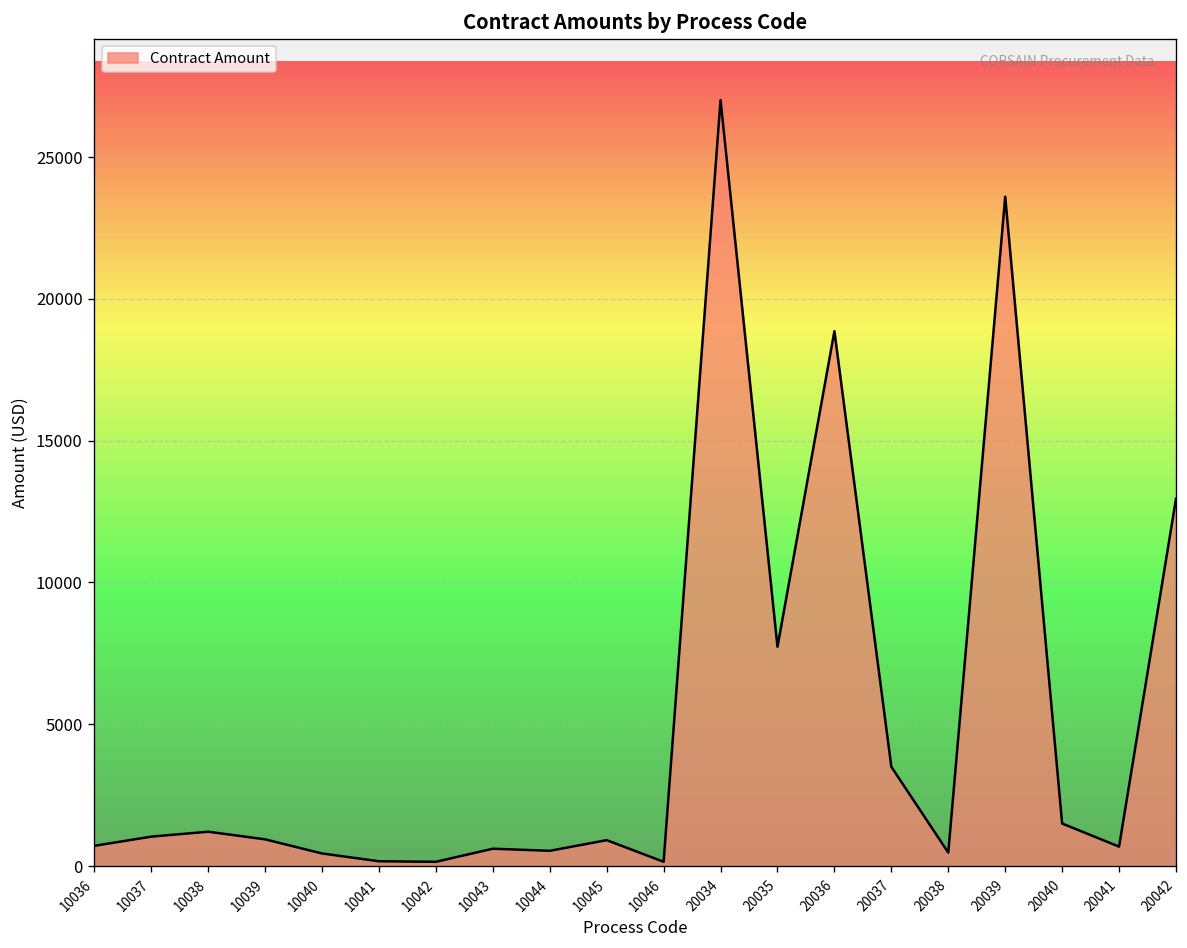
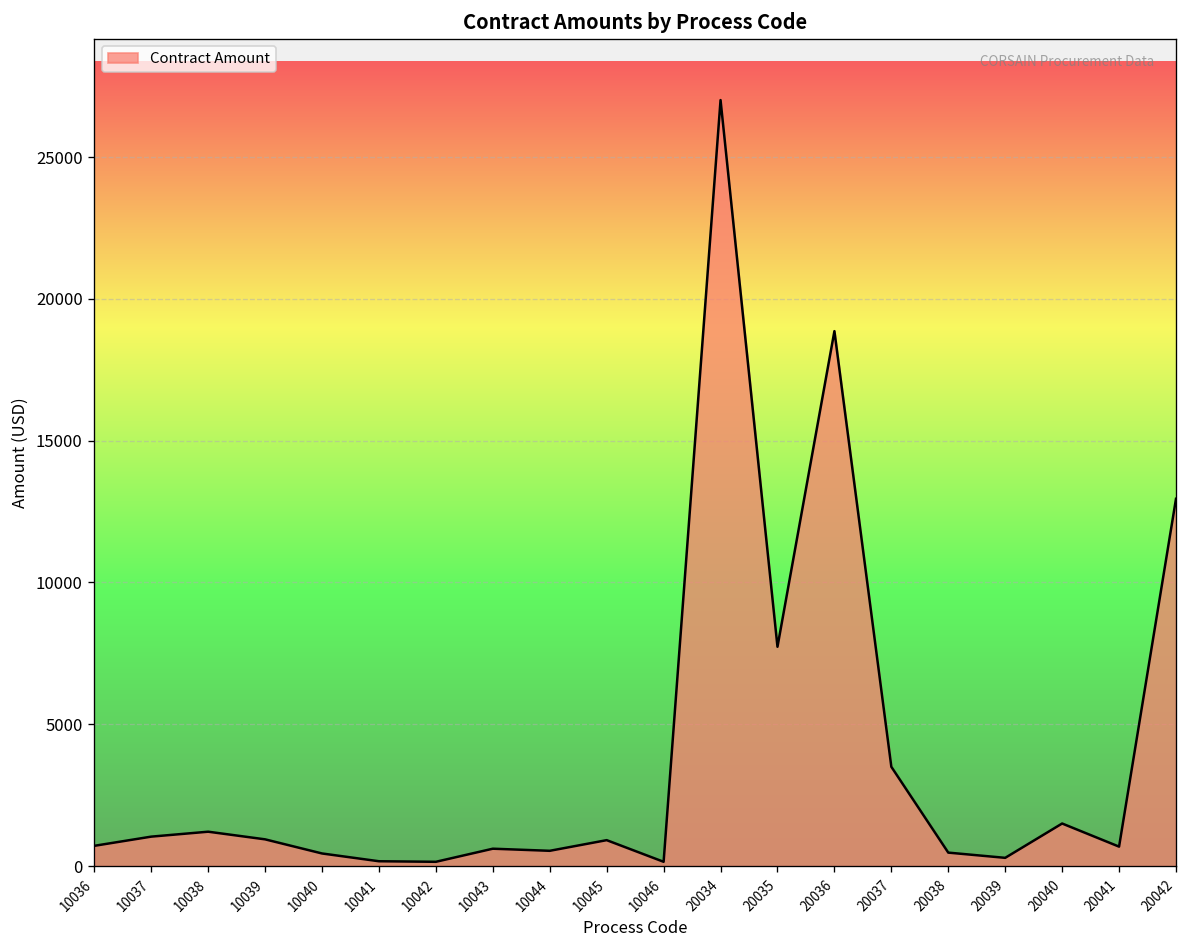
  {
    "10036": 700,
    "10037": 1000,
    "10038": 1200,
    "10039": 900,
    "10040": 400,
    "10041": 200,
    "10042": 200,
    "10043": 600,
    "10044": 500,
    "10045": 900,
    "10046": 200,
    "20034": 27000,
    "20035": 7700,
    "20036": 18900,
    "20037": 3500,
    "20038": 500,
-   "20039": 23600,
+   "20039": 300,
    "20040": 1500,
    "20041": 700,
    "20042": 12900
  }
